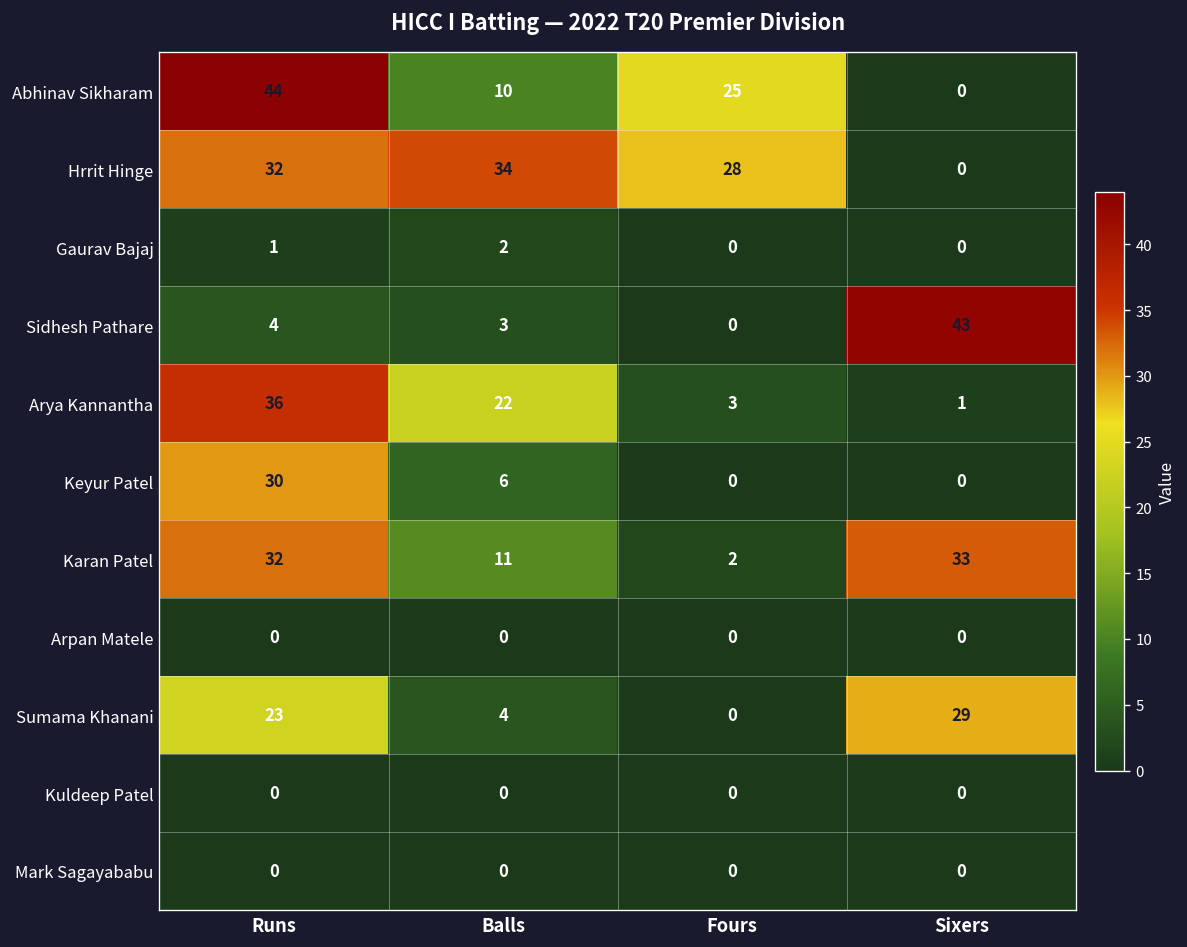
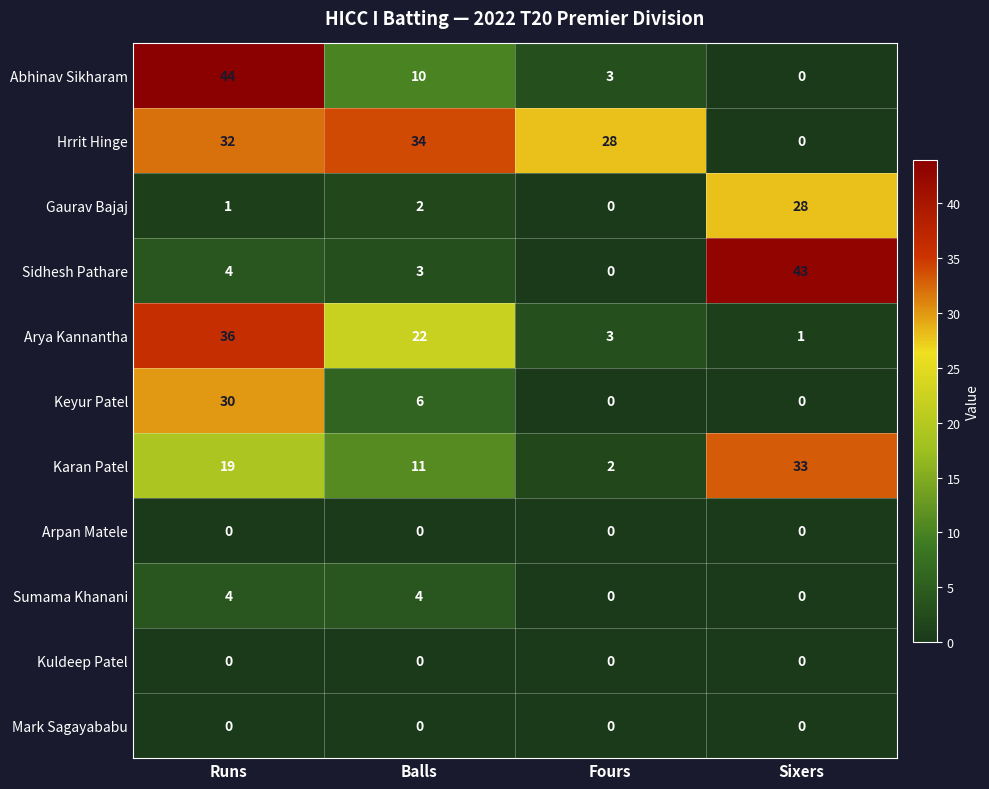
  {
    "Abhinav Sikharam": {
      "Runs": 44,
      "Balls": 10,
-     "Fours": 25,
+     "Fours": 3,
      "Sixers": 0
    },
    "Hrrit Hinge": {
      "Runs": 32,
      "Balls": 34,
      "Fours": 28,
      "Sixers": 0
    },
    "Gaurav Bajaj": {
      "Runs": 1,
      "Balls": 2,
      "Fours": 0,
-     "Sixers": 0
+     "Sixers": 28
    },
    "Sidhesh Pathare": {
      "Runs": 4,
      "Balls": 3,
      "Fours": 0,
      "Sixers": 43
    },
    "Arya Kannantha": {
      "Runs": 36,
      "Balls": 22,
      "Fours": 3,
      "Sixers": 1
    },
    "Keyur Patel": {
      "Runs": 30,
      "Balls": 6,
      "Fours": 0,
      "Sixers": 0
    },
    "Karan Patel": {
-     "Runs": 32,
+     "Runs": 19,
      "Balls": 11,
      "Fours": 2,
      "Sixers": 33
    },
    "Arpan Matele": {
      "Runs": 0,
      "Balls": 0,
      "Fours": 0,
      "Sixers": 0
    },
    "Sumama Khanani": {
-     "Runs": 23,
+     "Runs": 4,
      "Balls": 4,
      "Fours": 0,
-     "Sixers": 29
+     "Sixers": 0
    },
    "Kuldeep Patel": {
      "Runs": 0,
      "Balls": 0,
      "Fours": 0,
      "Sixers": 0
    },
    "Mark Sagayababu": {
      "Runs": 0,
      "Balls": 0,
      "Fours": 0,
      "Sixers": 0
    }
  }
